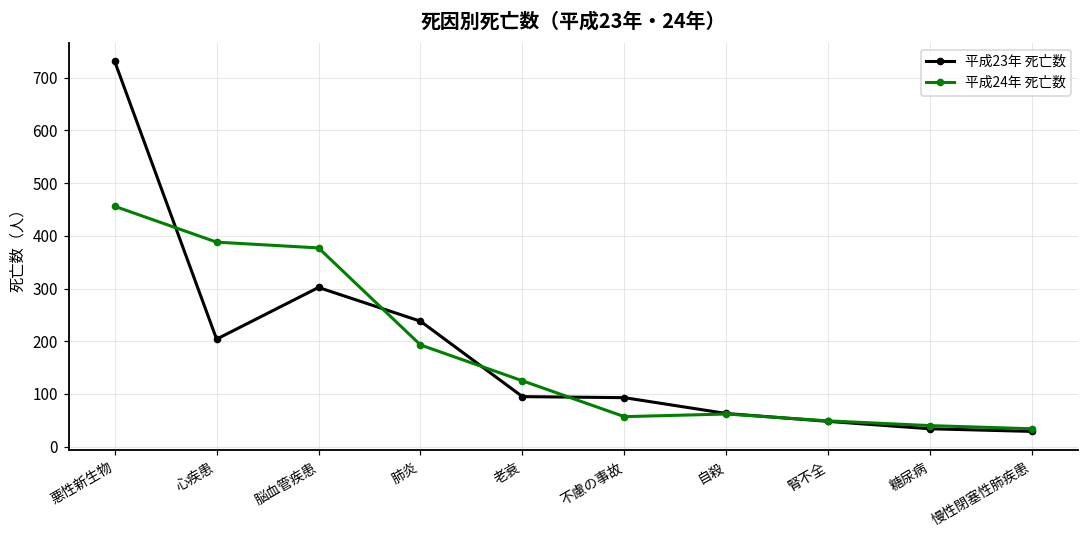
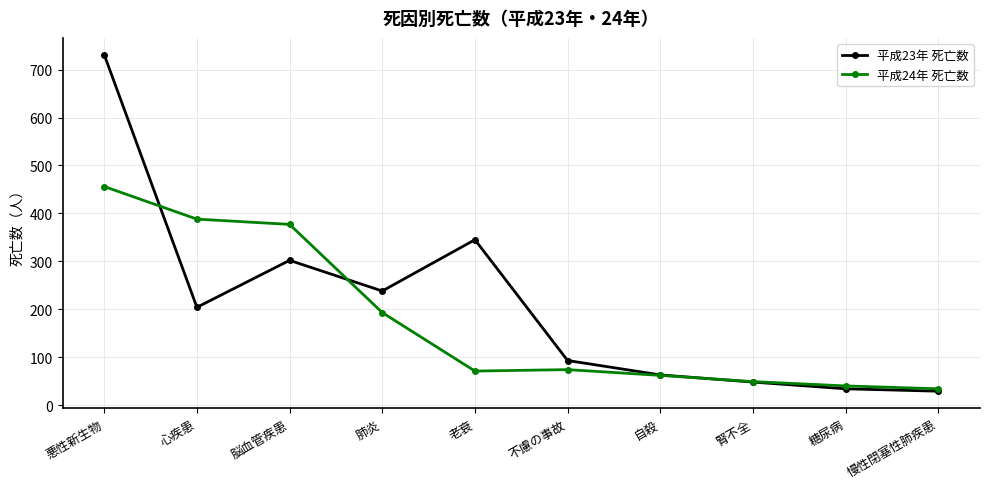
  {
    "平成23年 死亡数": {
      "悪性新生物": 730,
      "心疾患": 200,
      "脳血管疾患": 300,
      "肺炎": 240,
-     "老衰": 100,
+     "老衰": 350,
      "不慮の事故": 90,
      "糖尿病": 30
    },
    "平成24年 死亡数": {
      "悪性新生物": 460,
      "心疾患": 390,
      "脳血管疾患": 380,
      "肺炎": 190,
-     "老衰": 130,
-     "不慮の事故": 60,
+     "老衰": 70,
+     "不慮の事故": 70,
      "糖尿病": 40
    }
  }
